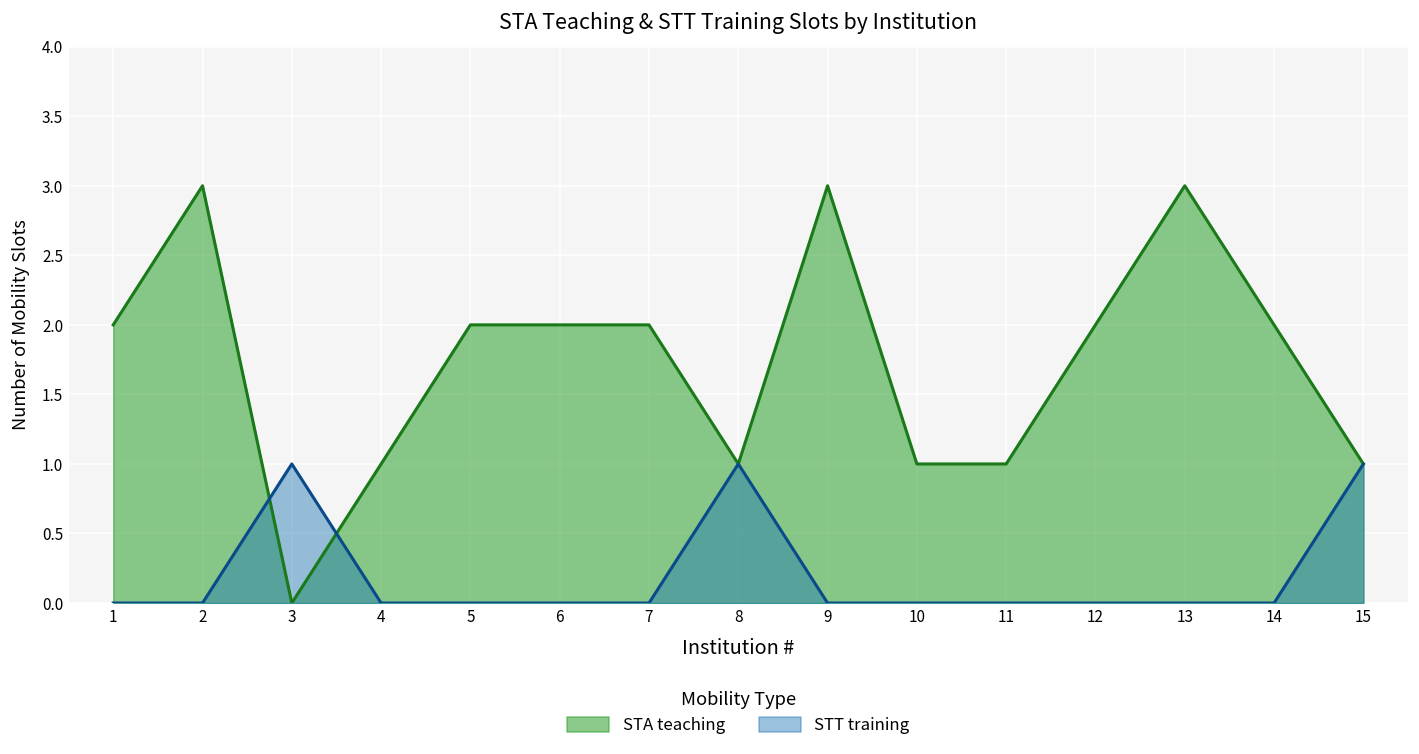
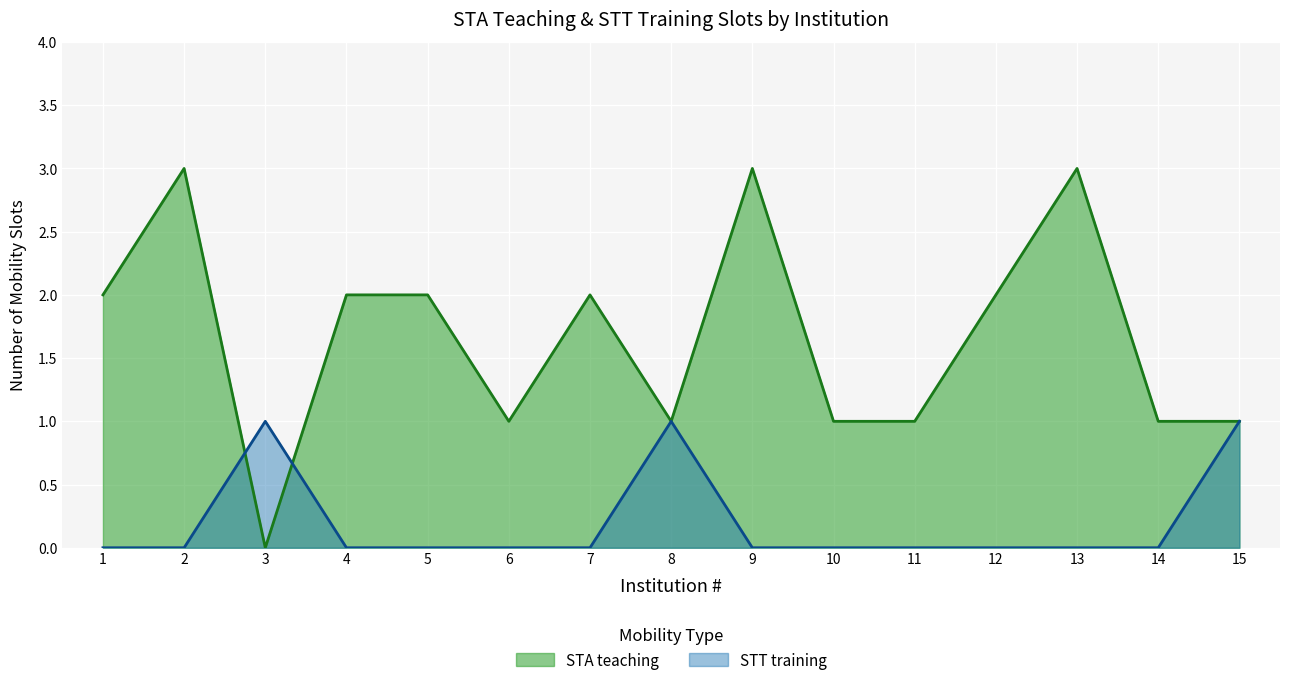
  {
    "STA teaching": {
      "1": 2,
      "2": 3,
      "3": 0,
-     "4": 1,
+     "4": 2,
      "5": 2,
-     "6": 2,
+     "6": 1,
      "7": 2,
      "9": 3,
      "10": 1,
      "11": 1,
      "12": 2,
      "13": 3,
-     "14": 2
+     "14": 1
    },
    "STT training": {
      "1": 0,
      "2": 0,
      "3": 1,
      "4": 0,
      "5": 0,
      "6": 0,
      "7": 0,
      "9": 0,
      "10": 0,
      "11": 0,
      "12": 0,
      "13": 0,
      "14": 0
    }
  }
